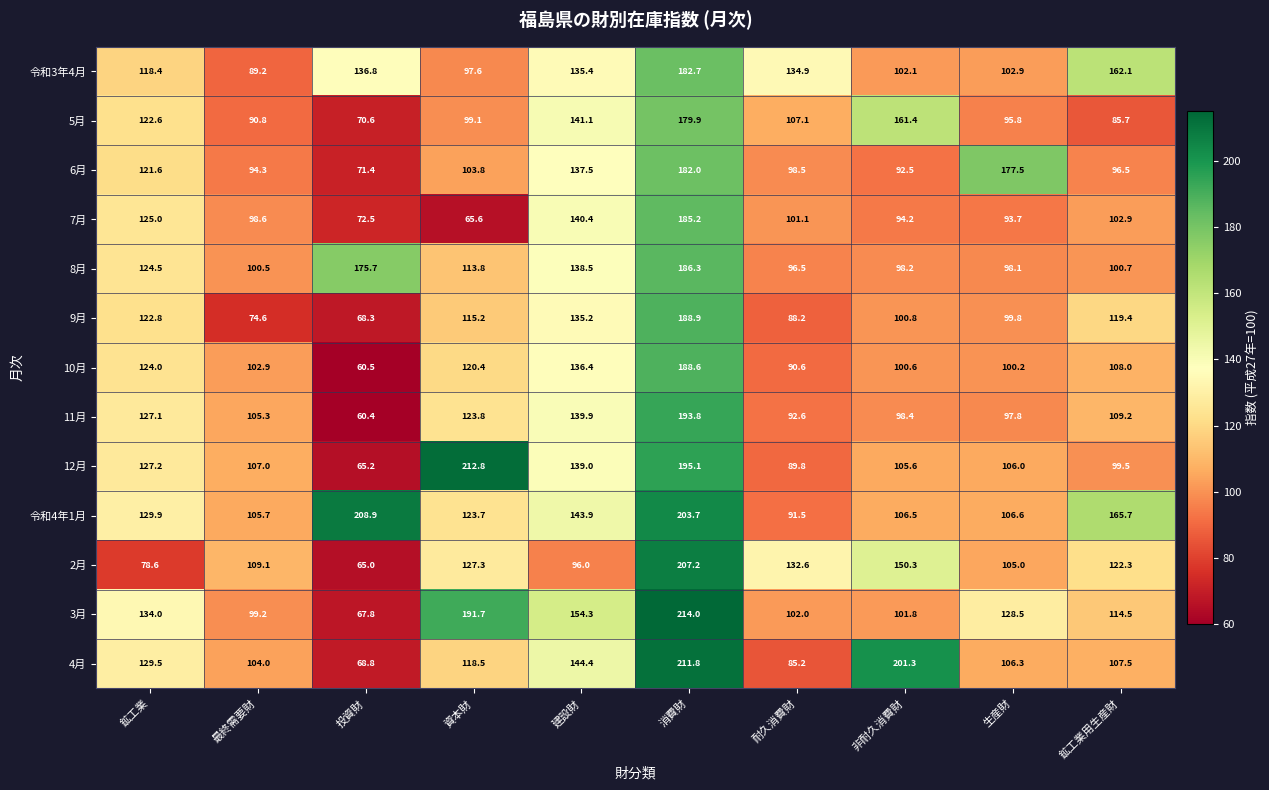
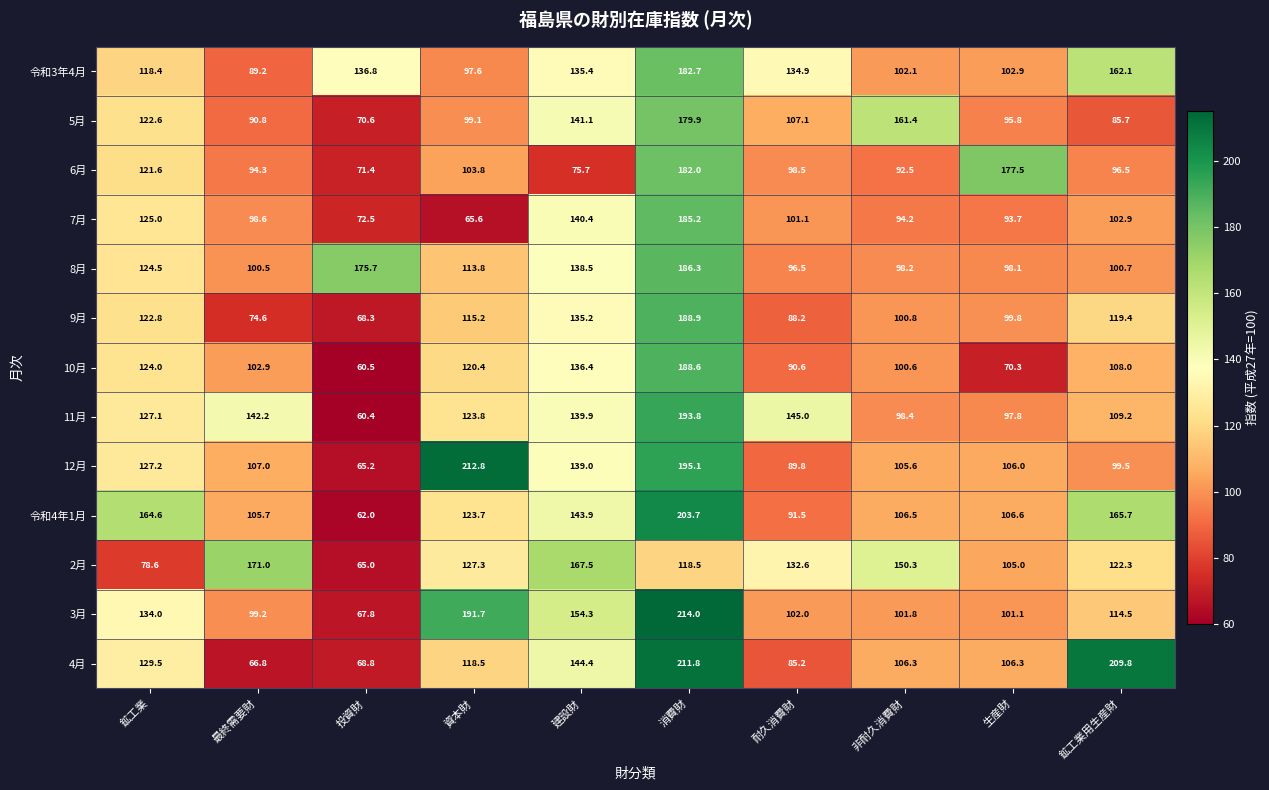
  {
    "令和3年4月": {
      "鉱工業": 118.4,
      "最終需要財": 89.2,
      "投資財": 136.8,
      "資本財": 97.6,
      "建設財": 135.4,
      "消費財": 182.7,
      "耐久消費財": 134.9,
      "非耐久消費財": 102.1,
      "生産財": 102.9,
      "鉱工業用生産財": 162.1
    },
    "5月": {
      "鉱工業": 122.6,
      "最終需要財": 90.8,
      "投資財": 70.6,
      "資本財": 99.1,
      "建設財": 141.1,
      "消費財": 179.9,
      "耐久消費財": 107.1,
      "非耐久消費財": 161.4,
      "生産財": 95.8,
      "鉱工業用生産財": 85.7
    },
    "6月": {
      "鉱工業": 121.6,
      "最終需要財": 94.3,
      "投資財": 71.4,
      "資本財": 103.8,
-     "建設財": 137.5,
+     "建設財": 75.7,
      "消費財": 182.0,
      "耐久消費財": 98.5,
      "非耐久消費財": 92.5,
      "生産財": 177.5,
      "鉱工業用生産財": 96.5
    },
    "7月": {
      "鉱工業": 125.0,
      "最終需要財": 98.6,
      "投資財": 72.5,
      "資本財": 65.6,
      "建設財": 140.4,
      "消費財": 185.2,
      "耐久消費財": 101.1,
      "非耐久消費財": 94.2,
      "生産財": 93.7,
      "鉱工業用生産財": 102.9
    },
    "8月": {
      "鉱工業": 124.5,
      "最終需要財": 100.5,
      "投資財": 175.7,
      "資本財": 113.8,
      "建設財": 138.5,
      "消費財": 186.3,
      "耐久消費財": 96.5,
      "非耐久消費財": 98.2,
      "生産財": 98.1,
      "鉱工業用生産財": 100.7
    },
    "9月": {
      "鉱工業": 122.8,
      "最終需要財": 74.6,
      "投資財": 68.3,
      "資本財": 115.2,
      "建設財": 135.2,
      "消費財": 188.9,
      "耐久消費財": 88.2,
      "非耐久消費財": 100.8,
      "生産財": 99.8,
      "鉱工業用生産財": 119.4
    },
    "10月": {
      "鉱工業": 124.0,
      "最終需要財": 102.9,
      "投資財": 60.5,
      "資本財": 120.4,
      "建設財": 136.4,
      "消費財": 188.6,
      "耐久消費財": 90.6,
      "非耐久消費財": 100.6,
-     "生産財": 100.2,
+     "生産財": 70.3,
      "鉱工業用生産財": 108.0
    },
    "11月": {
      "鉱工業": 127.1,
-     "最終需要財": 105.3,
+     "最終需要財": 142.2,
      "投資財": 60.4,
      "資本財": 123.8,
      "建設財": 139.9,
      "消費財": 193.8,
-     "耐久消費財": 92.6,
+     "耐久消費財": 145.0,
      "非耐久消費財": 98.4,
      "生産財": 97.8,
      "鉱工業用生産財": 109.2
    },
    "12月": {
      "鉱工業": 127.2,
      "最終需要財": 107.0,
      "投資財": 65.2,
      "資本財": 212.8,
      "建設財": 139.0,
      "消費財": 195.1,
      "耐久消費財": 89.8,
      "非耐久消費財": 105.6,
      "生産財": 106.0,
      "鉱工業用生産財": 99.5
    },
    "令和4年1月": {
-     "鉱工業": 129.9,
+     "鉱工業": 164.6,
      "最終需要財": 105.7,
-     "投資財": 208.9,
+     "投資財": 62.0,
      "資本財": 123.7,
      "建設財": 143.9,
      "消費財": 203.7,
      "耐久消費財": 91.5,
      "非耐久消費財": 106.5,
      "生産財": 106.6,
      "鉱工業用生産財": 165.7
    },
    "2月": {
      "鉱工業": 78.6,
-     "最終需要財": 109.1,
+     "最終需要財": 171.0,
      "投資財": 65.0,
      "資本財": 127.3,
-     "建設財": 96.0,
-     "消費財": 207.2,
+     "建設財": 167.5,
+     "消費財": 118.5,
      "耐久消費財": 132.6,
      "非耐久消費財": 150.3,
      "生産財": 105.0,
      "鉱工業用生産財": 122.3
    },
    "3月": {
      "鉱工業": 134.0,
      "最終需要財": 99.2,
      "投資財": 67.8,
      "資本財": 191.7,
      "建設財": 154.3,
      "消費財": 214.0,
      "耐久消費財": 102.0,
      "非耐久消費財": 101.8,
-     "生産財": 128.5,
+     "生産財": 101.1,
      "鉱工業用生産財": 114.5
    },
    "4月": {
      "鉱工業": 129.5,
-     "最終需要財": 104.0,
+     "最終需要財": 66.8,
      "投資財": 68.8,
      "資本財": 118.5,
      "建設財": 144.4,
      "消費財": 211.8,
      "耐久消費財": 85.2,
-     "非耐久消費財": 201.3,
+     "非耐久消費財": 106.3,
      "生産財": 106.3,
-     "鉱工業用生産財": 107.5
+     "鉱工業用生産財": 209.8
    }
  }
